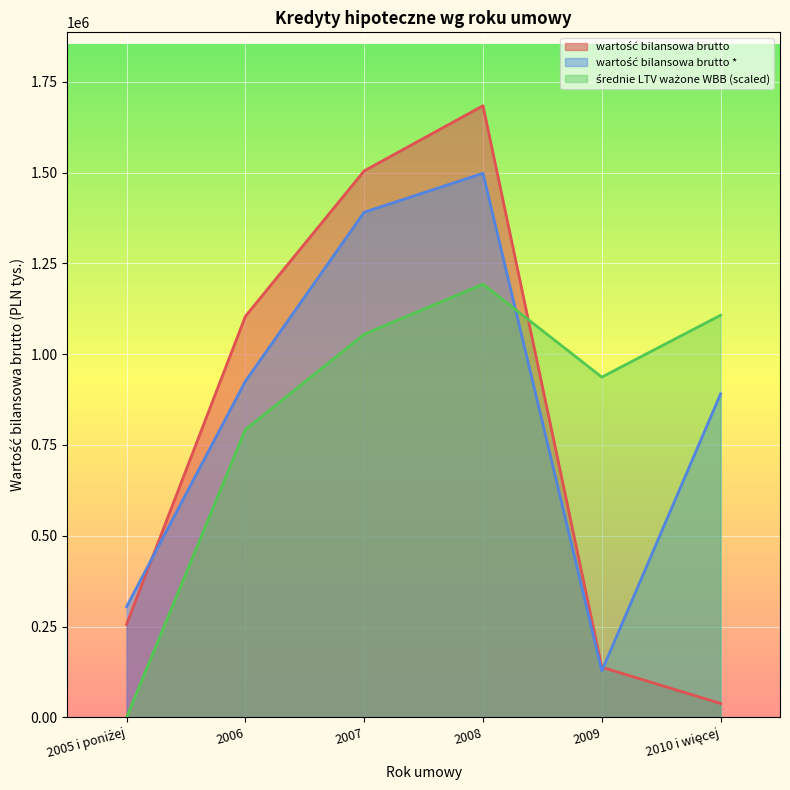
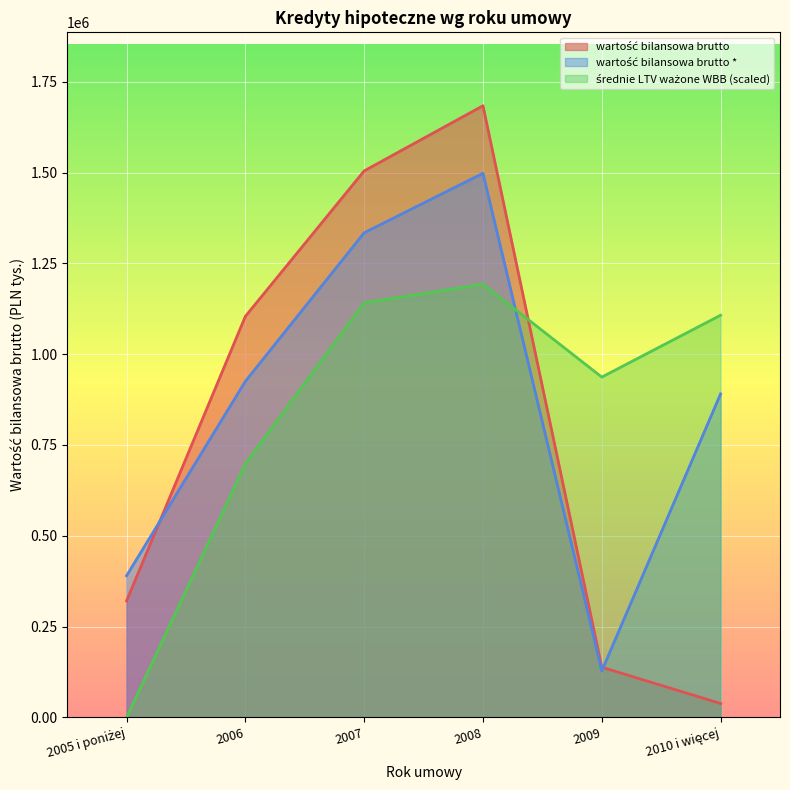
  {
    "wartość bilansowa brutto": {
-     "2005 i poniżej": 260000,
+     "2005 i poniżej": 320000,
      "2006": 1100000,
      "2007": 1500000,
      "2008": 1680000,
      "2009": 140000,
      "2010 i więcej": 40000
    },
    "wartość bilansowa brutto *": {
-     "2005 i poniżej": 300000,
+     "2005 i poniżej": 390000,
      "2006": 930000,
-     "2007": 1390000,
+     "2007": 1330000,
      "2008": 1500000,
      "2009": 130000,
      "2010 i więcej": 890000
    },
    "średnie LTV ważone WBB (scaled)": {
      "2005 i poniżej": 0,
-     "2006": 790000,
-     "2007": 1050000,
+     "2006": 700000,
+     "2007": 1140000,
      "2008": 1190000,
      "2009": 940000,
      "2010 i więcej": 1110000
    }
  }
